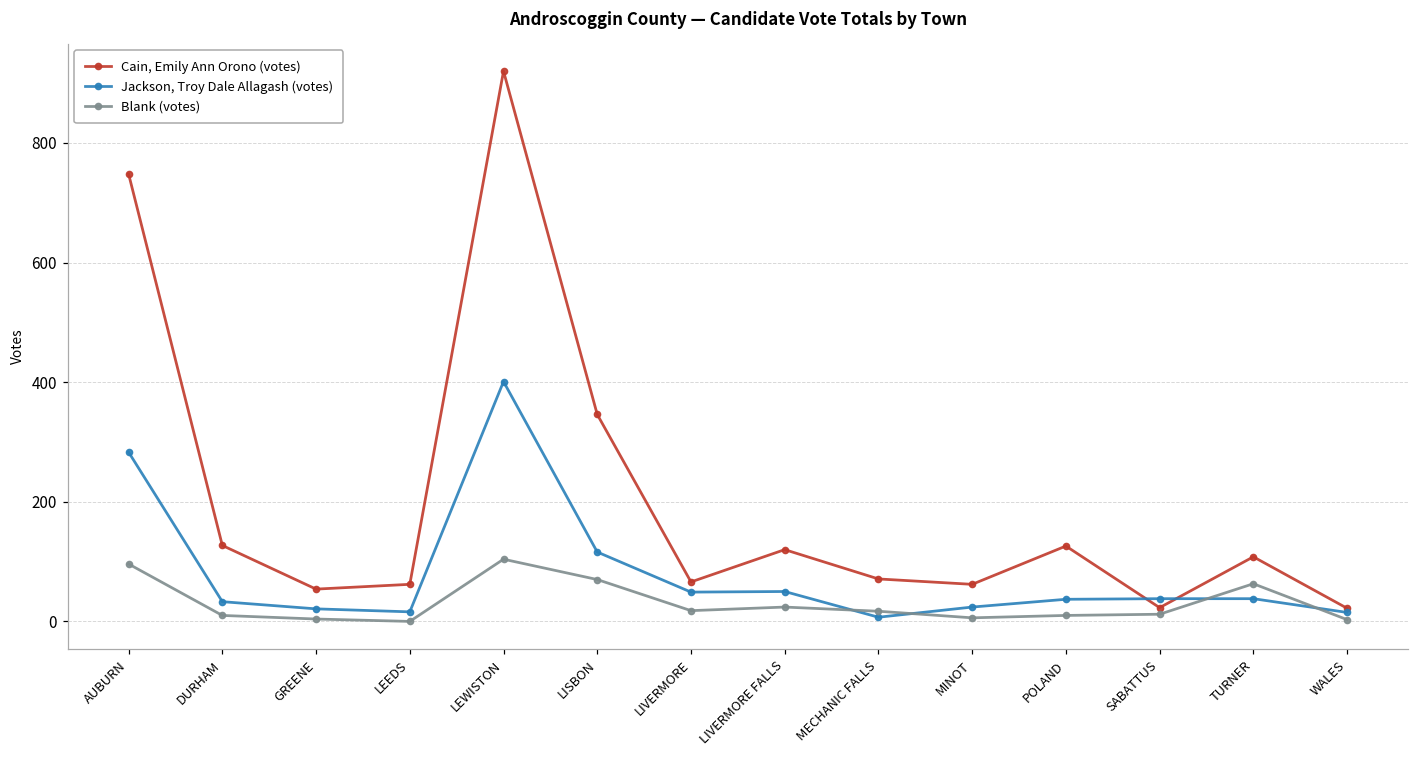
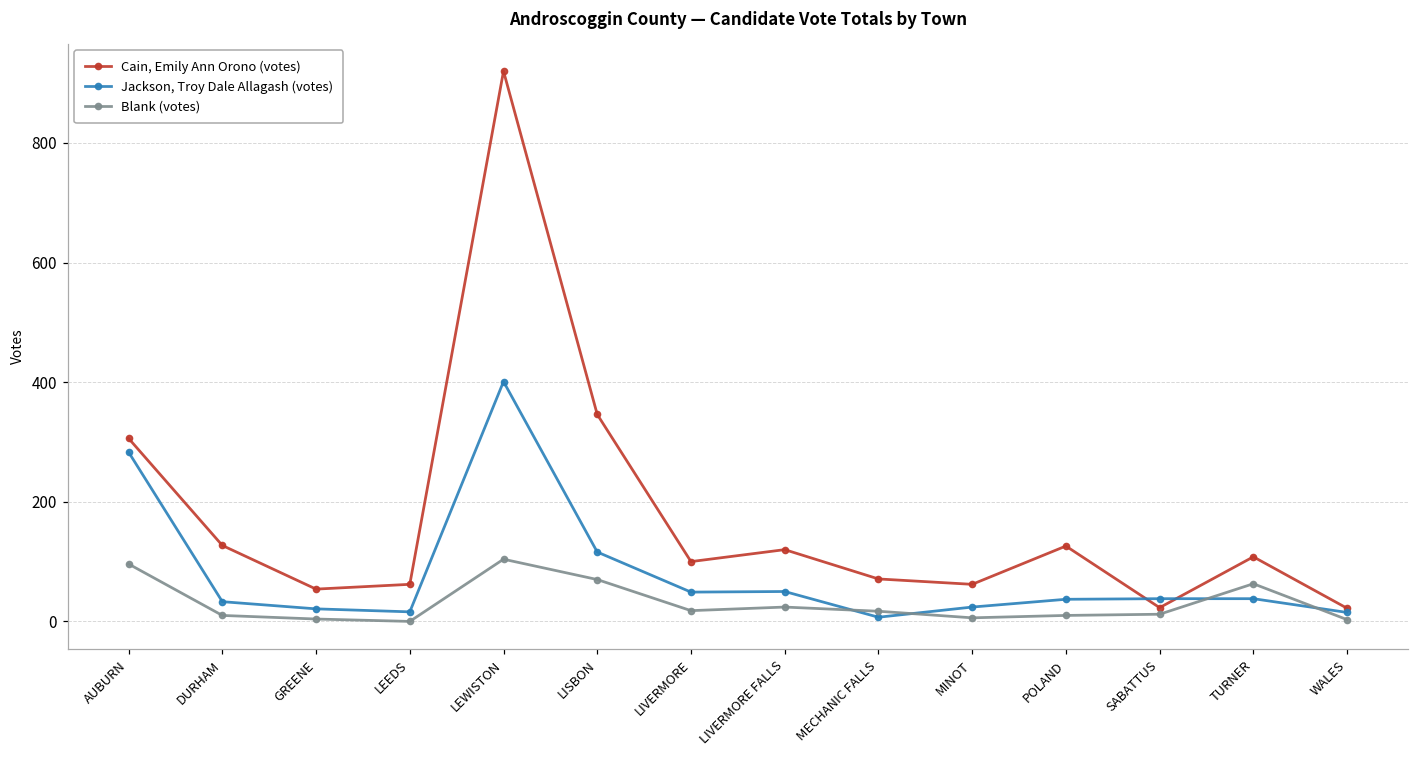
  {
    "Cain, Emily Ann Orono (votes)": {
-     "AUBURN": 750,
+     "AUBURN": 310,
      "DURHAM": 130,
      "GREENE": 50,
      "LEEDS": 60,
      "LEWISTON": 920,
      "LISBON": 350,
-     "LIVERMORE": 70,
+     "LIVERMORE": 100,
      "LIVERMORE FALLS": 120,
      "MECHANIC FALLS": 70,
      "MINOT": 60,
      "POLAND": 130,
      "SABATTUS": 20,
      "TURNER": 110,
      "WALES": 20
    },
    "Jackson, Troy Dale Allagash (votes)": {
      "AUBURN": 280,
      "DURHAM": 30,
      "GREENE": 20,
      "LEEDS": 20,
      "LEWISTON": 400,
      "LISBON": 120,
      "LIVERMORE": 50,
      "LIVERMORE FALLS": 50,
      "MECHANIC FALLS": 10,
      "MINOT": 20,
      "POLAND": 40,
      "SABATTUS": 40,
      "TURNER": 40,
      "WALES": 20
    },
    "Blank (votes)": {
      "AUBURN": 100,
      "DURHAM": 10,
      "GREENE": 0,
      "LEEDS": 0,
      "LEWISTON": 100,
      "LISBON": 70,
      "LIVERMORE": 20,
      "LIVERMORE FALLS": 20,
      "MECHANIC FALLS": 20,
      "MINOT": 10,
      "POLAND": 10,
      "SABATTUS": 10,
      "TURNER": 60,
      "WALES": 0
    }
  }
